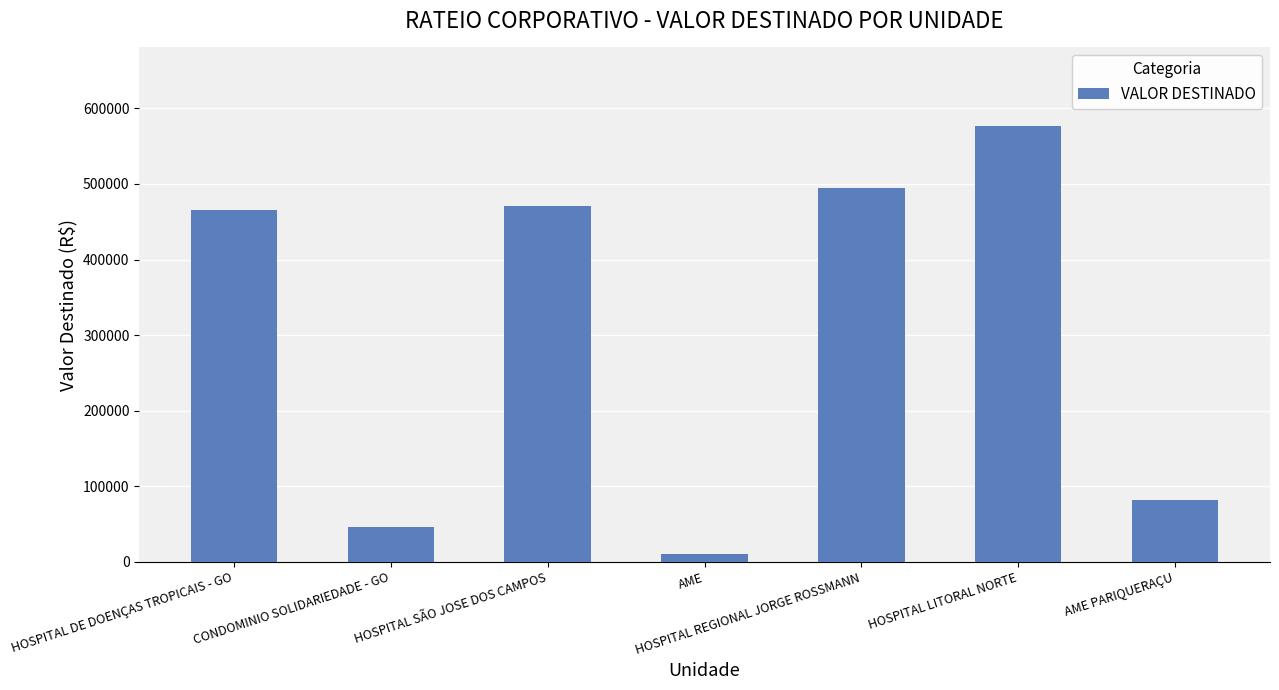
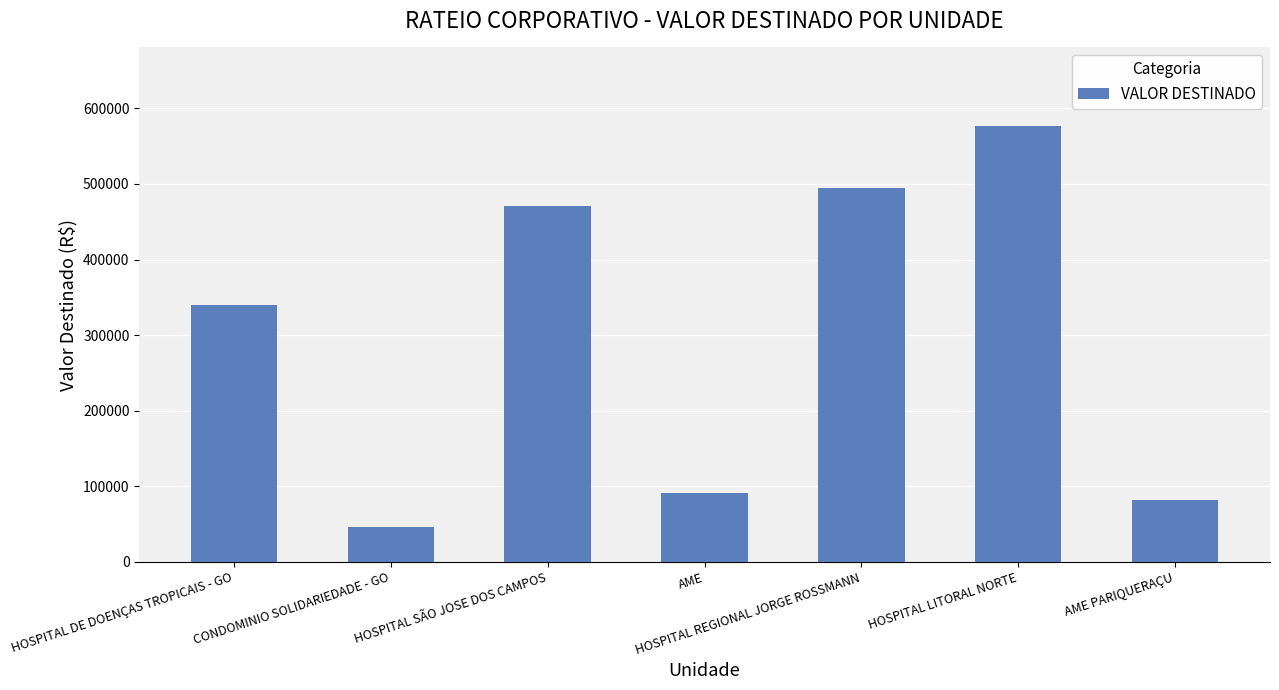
  {
-   "HOSPITAL DE DOENÇAS TROPICAIS - GO": 470000,
+   "HOSPITAL DE DOENÇAS TROPICAIS - GO": 340000,
    "CONDOMINIO SOLIDARIEDADE - GO": 50000,
    "HOSPITAL SÃO JOSE DOS CAMPOS": 470000,
-   "AME": 10000,
+   "AME": 90000,
    "HOSPITAL REGIONAL JORGE ROSSMANN": 500000,
    "HOSPITAL LITORAL NORTE": 580000,
    "AME PARIQUERAÇU": 80000
  }
